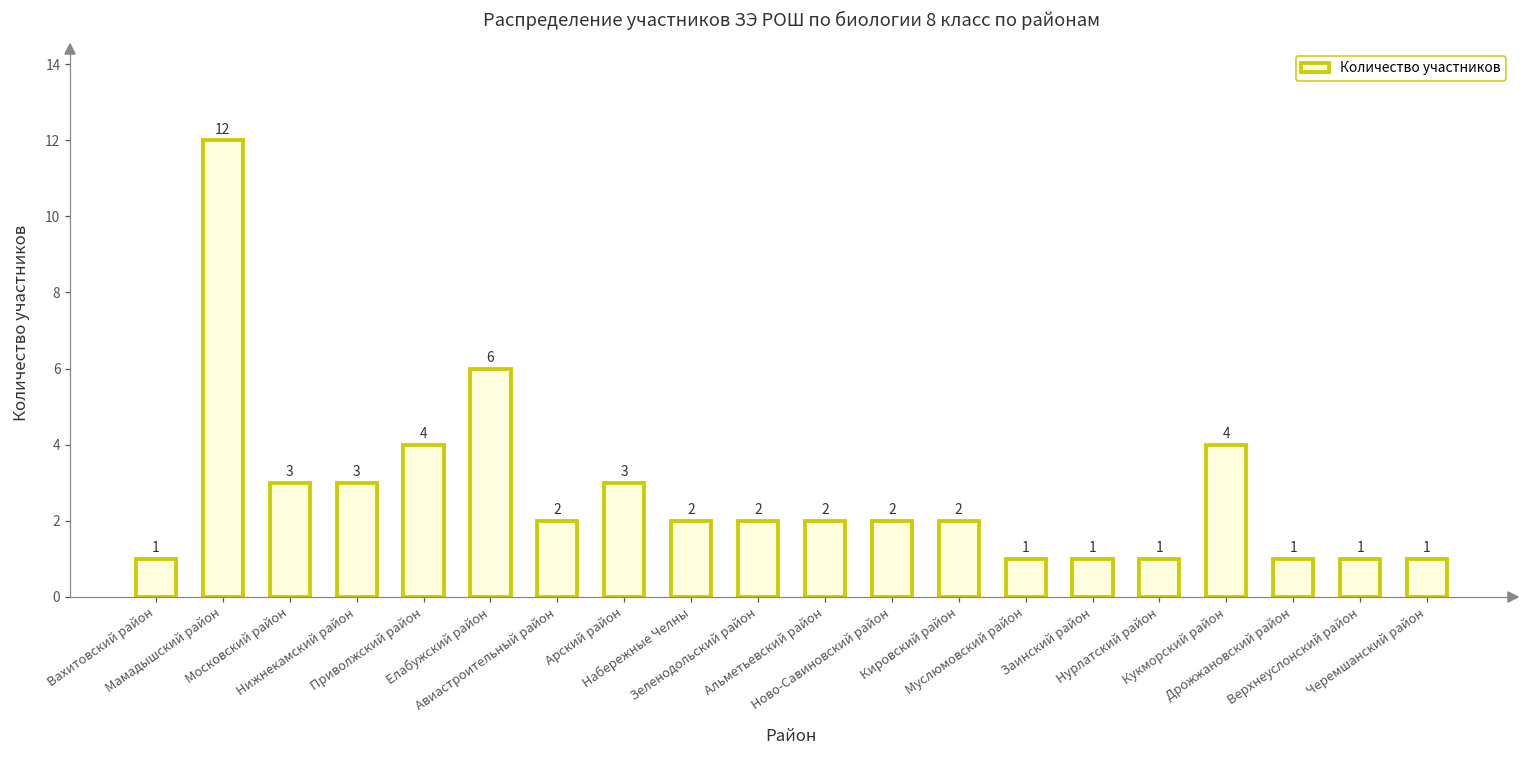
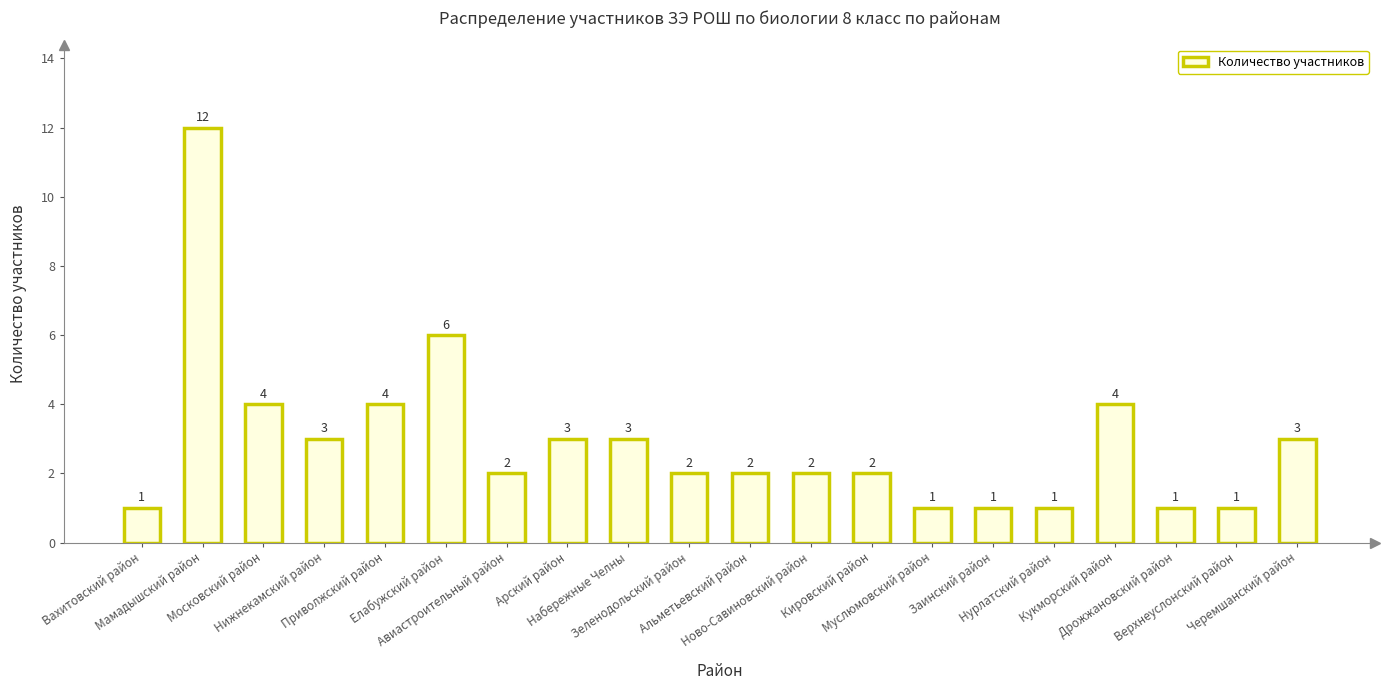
  {
    "Вахитовский район": 1,
    "Мамадышский район": 12,
-   "Московский район": 3,
+   "Московский район": 4,
    "Нижнекамский район": 3,
    "Приволжский район": 4,
    "Елабужский район": 6,
    "Авиастроительный район": 2,
    "Арский район": 3,
-   "Набережные Челны": 2,
+   "Набережные Челны": 3,
    "Зеленодольский район": 2,
    "Альметьевский район": 2,
    "Ново-Савиновский район": 2,
    "Кировский район": 2,
    "Муслюмовский район": 1,
    "Заинский район": 1,
    "Нурлатский район": 1,
    "Кукморский район": 4,
    "Дрожжановский район": 1,
    "Верхнеуслонский район": 1,
-   "Черемшанский район": 1
+   "Черемшанский район": 3
  }
